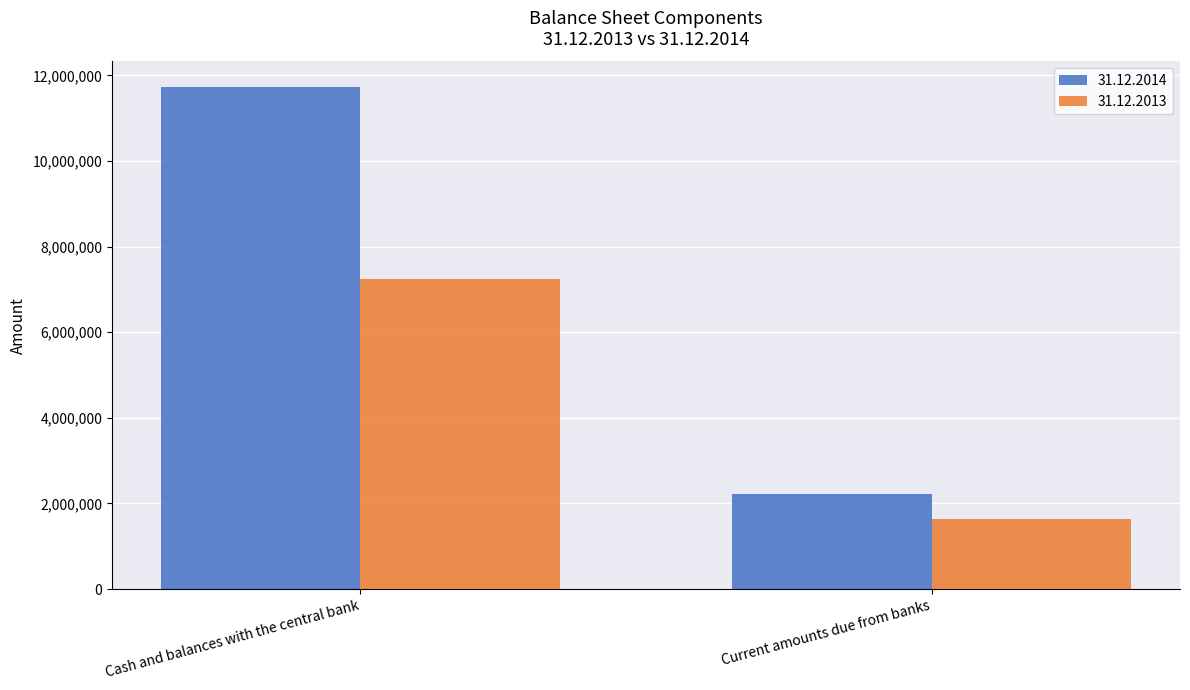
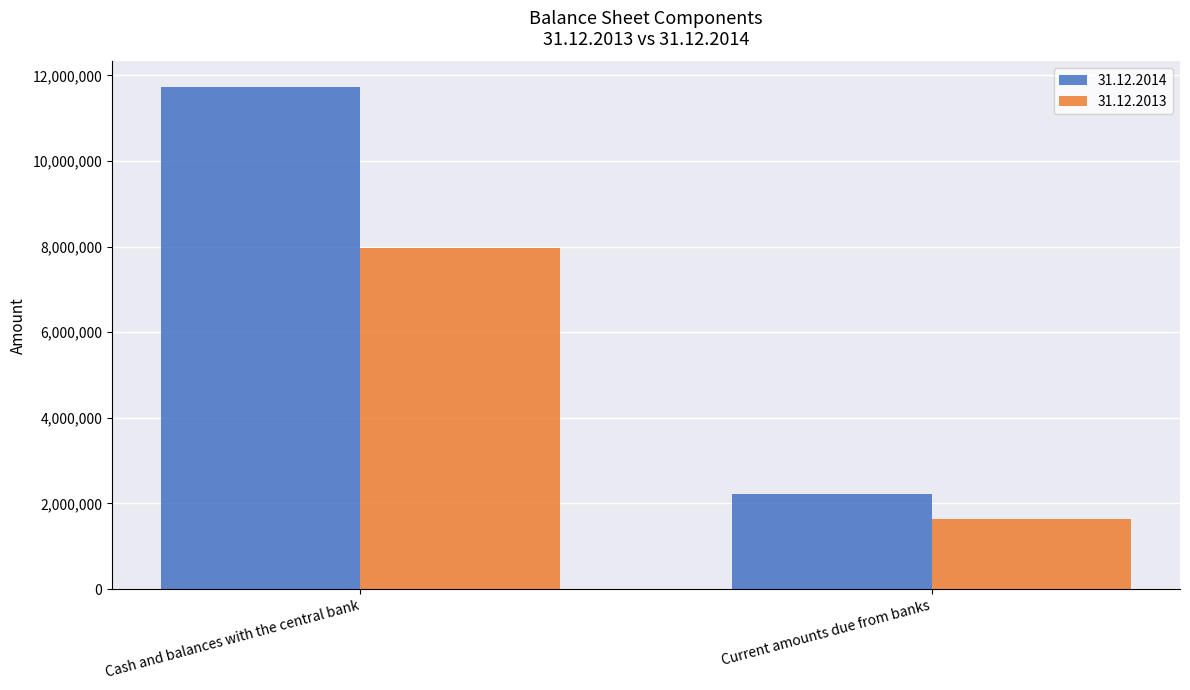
  {
    "31.12.2014": {
      "Cash and balances with the central bank": "11,700,000",
      "Current amounts due from banks": "2,200,000"
    },
    "31.12.2013": {
-     "Cash and balances with the central bank": "7,200,000",
+     "Cash and balances with the central bank": "8,000,000",
      "Current amounts due from banks": "1,600,000"
    }
  }
